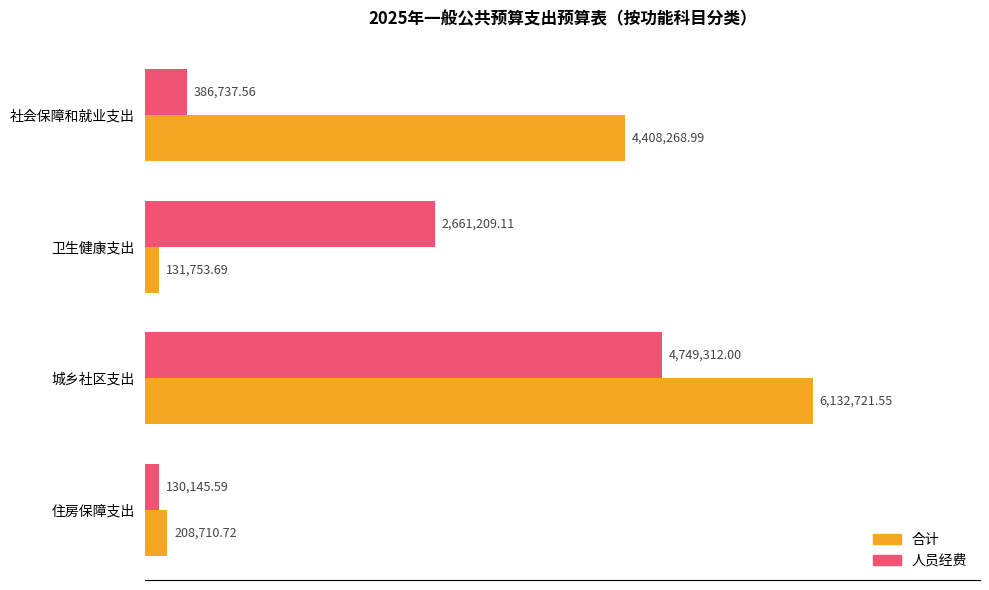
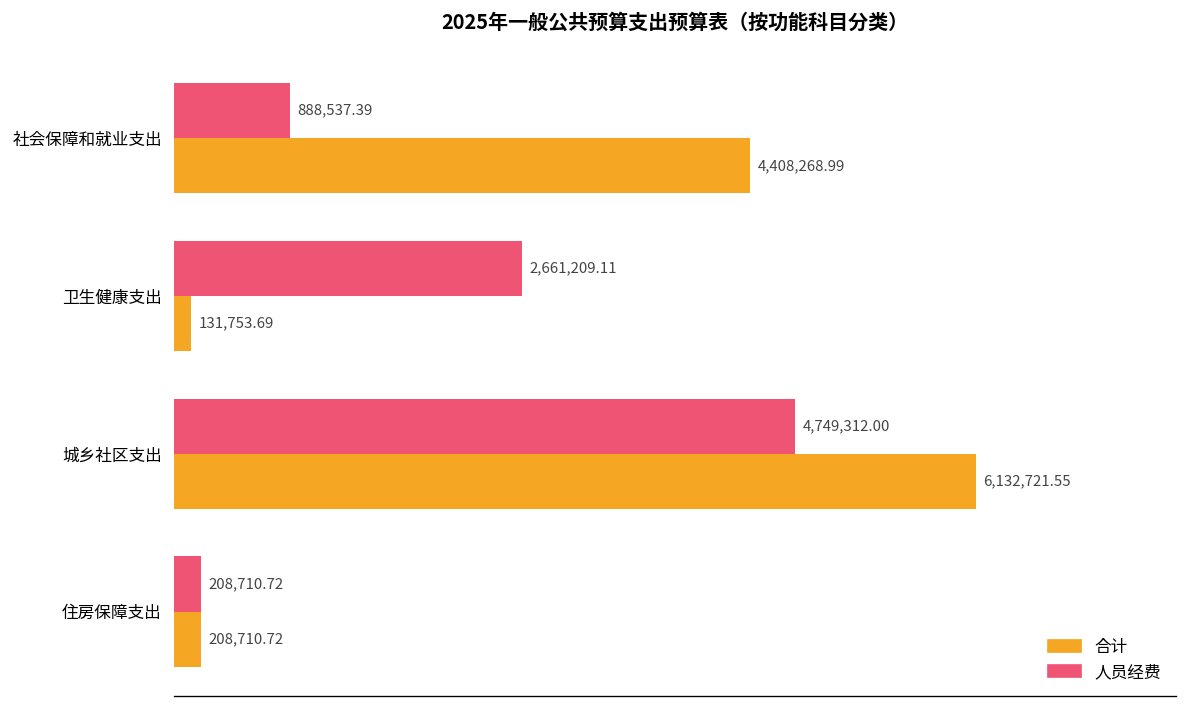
  {
    "合计": {
      "社会保障和就业支出": "4,408,268.99",
      "卫生健康支出": "131,753.69",
      "城乡社区支出": "6,132,721.55",
      "住房保障支出": "208,710.72"
    },
    "人员经费": {
-     "社会保障和就业支出": "386,737.56",
+     "社会保障和就业支出": "888,537.39",
      "卫生健康支出": "2,661,209.11",
      "城乡社区支出": "4,749,312.00",
-     "住房保障支出": "130,145.59"
+     "住房保障支出": "208,710.72"
    }
  }
